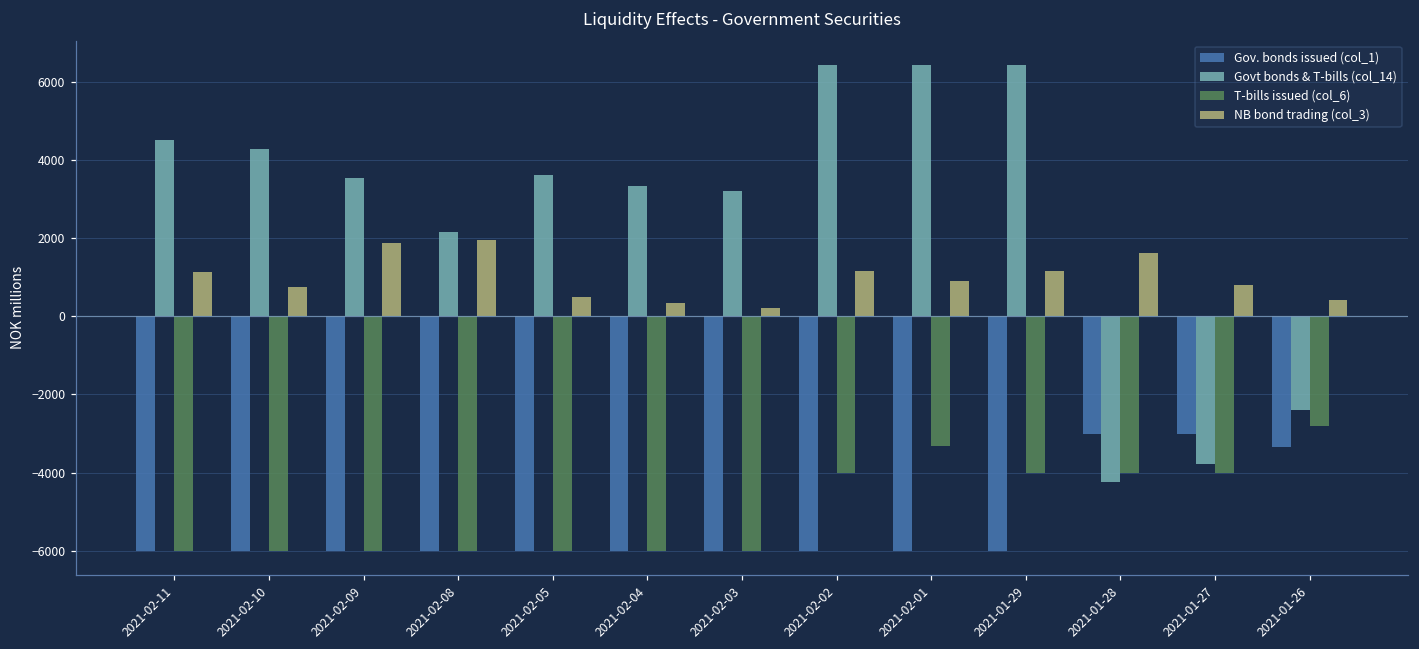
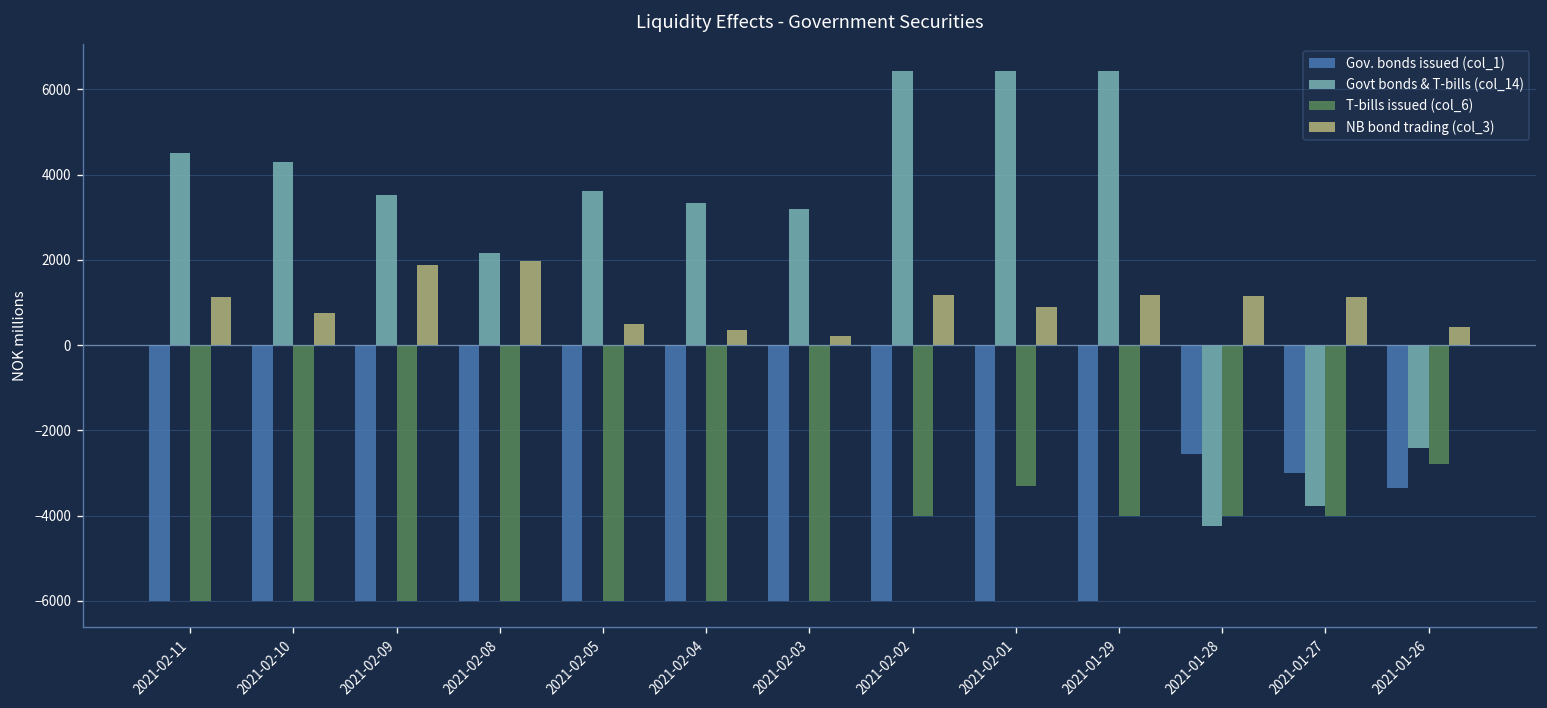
  {
    "Gov. bonds issued (col_1)": {
      "2021-02-11": -6000,
      "2021-02-10": -6000,
      "2021-02-09": -6000,
      "2021-02-08": -6000,
      "2021-02-05": -6000,
      "2021-02-04": -6000,
      "2021-02-03": -6000,
      "2021-02-02": -6000,
      "2021-02-01": -6000,
      "2021-01-29": -6000,
-     "2021-01-28": -3000,
+     "2021-01-28": -2500,
      "2021-01-27": -3000,
      "2021-01-26": -3300
    },
    "Govt bonds & T-bills (col_14)": {
      "2021-02-11": 4500,
      "2021-02-10": 4300,
      "2021-02-09": 3500,
      "2021-02-08": 2200,
      "2021-02-05": 3600,
      "2021-02-04": 3300,
      "2021-02-03": 3200,
      "2021-02-02": 6400,
      "2021-02-01": 6400,
      "2021-01-29": 6400,
      "2021-01-28": -4300,
      "2021-01-27": -3800,
      "2021-01-26": -2400
    },
    "T-bills issued (col_6)": {
      "2021-02-11": -6000,
      "2021-02-10": -6000,
      "2021-02-09": -6000,
      "2021-02-08": -6000,
      "2021-02-05": -6000,
      "2021-02-04": -6000,
      "2021-02-03": -6000,
      "2021-02-02": -4000,
      "2021-02-01": -3300,
      "2021-01-29": -4000,
      "2021-01-28": -4000,
      "2021-01-27": -4000,
      "2021-01-26": -2800
    },
    "NB bond trading (col_3)": {
      "2021-02-11": 1100,
      "2021-02-10": 800,
      "2021-02-09": 1900,
      "2021-02-08": 2000,
      "2021-02-05": 500,
      "2021-02-04": 400,
      "2021-02-03": 200,
      "2021-02-02": 1200,
      "2021-02-01": 900,
      "2021-01-29": 1200,
-     "2021-01-28": 1600,
-     "2021-01-27": 800,
+     "2021-01-28": 1200,
+     "2021-01-27": 1100,
      "2021-01-26": 400
    }
  }
